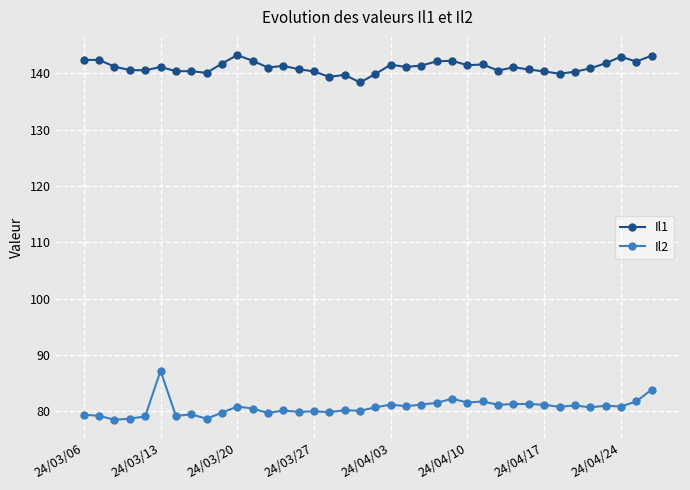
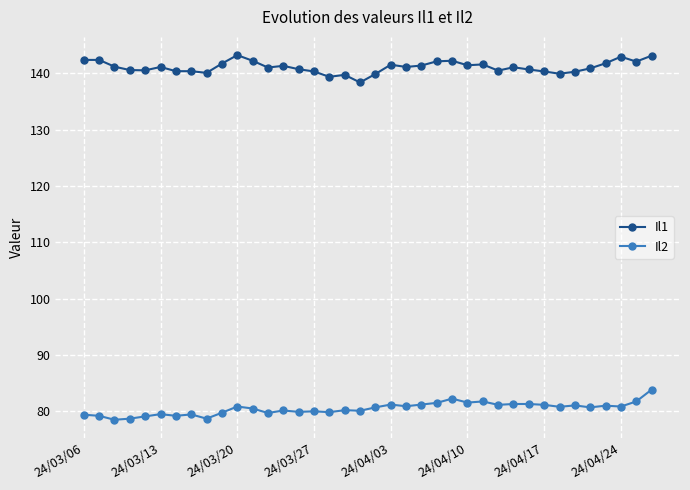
  {
    "Il1": {
      "24/03/06": 142,
      "24/03/13": 141,
      "24/03/20": 143,
      "24/03/27": 140,
      "24/04/03": 142,
      "24/04/10": 141,
      "24/04/17": 140,
      "24/04/24": 143
    },
    "Il2": {
      "24/03/06": 79,
-     "24/03/13": 87,
+     "24/03/13": 80,
      "24/03/20": 81,
      "24/03/27": 80,
      "24/04/03": 81,
      "24/04/10": 82,
      "24/04/17": 81,
      "24/04/24": 81
    }
  }
